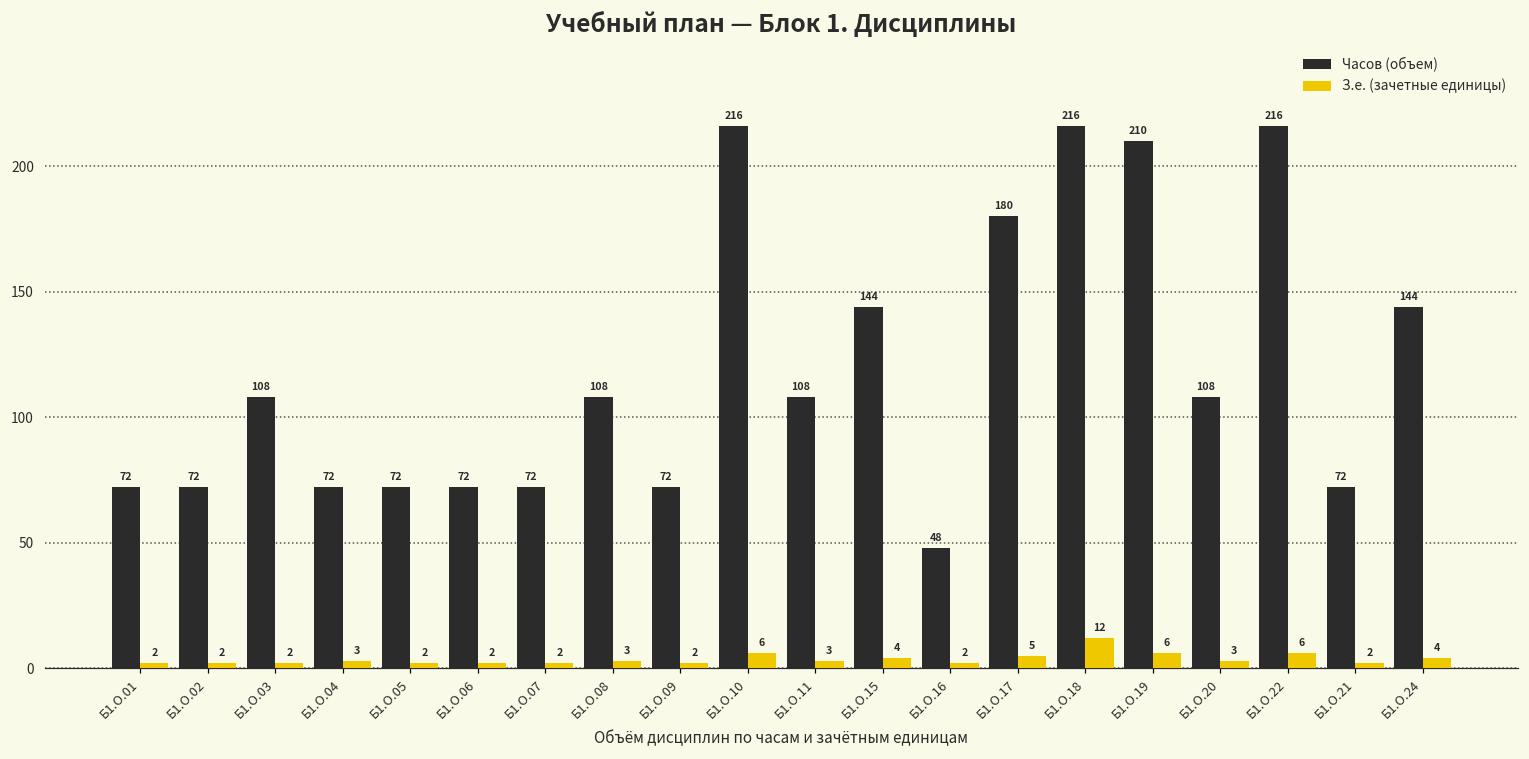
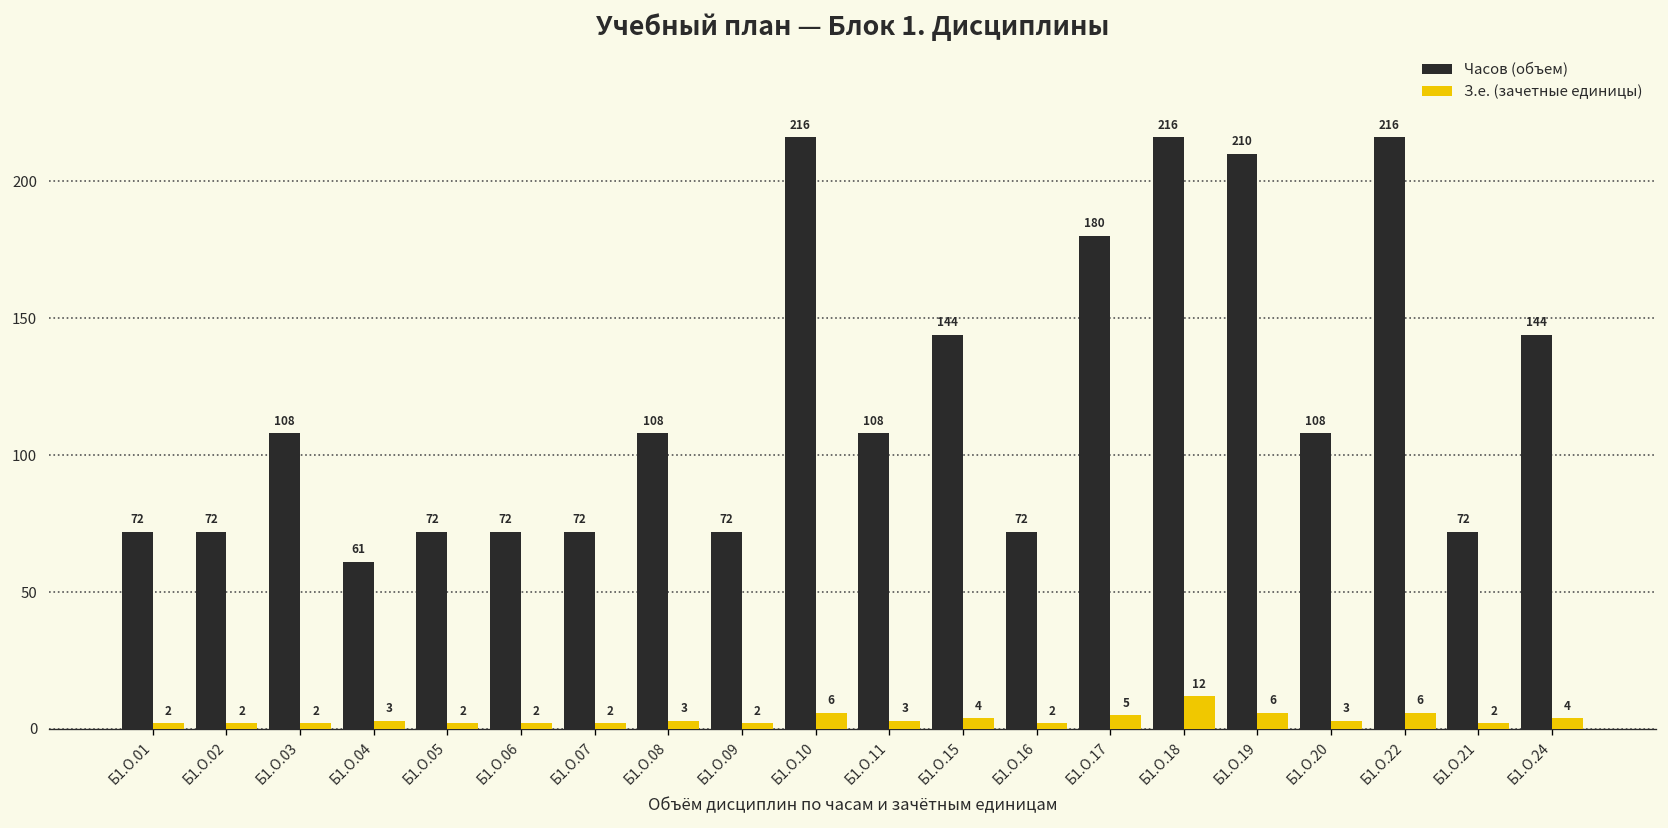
  {
    "Часов (объем)": {
      "Б1.О.01": 72,
      "Б1.О.02": 72,
      "Б1.О.03": 108,
-     "Б1.О.04": 72,
+     "Б1.О.04": 61,
      "Б1.О.05": 72,
      "Б1.О.06": 72,
      "Б1.О.07": 72,
      "Б1.О.08": 108,
      "Б1.О.09": 72,
      "Б1.О.10": 216,
      "Б1.О.11": 108,
      "Б1.О.15": 144,
-     "Б1.О.16": 48,
+     "Б1.О.16": 72,
      "Б1.О.17": 180,
      "Б1.О.18": 216,
      "Б1.О.19": 210,
      "Б1.О.20": 108,
      "Б1.О.22": 216,
      "Б1.О.21": 72,
      "Б1.О.24": 144
    },
    "З.е. (зачетные единицы)": {
      "Б1.О.01": 2,
      "Б1.О.02": 2,
      "Б1.О.03": 2,
      "Б1.О.04": 3,
      "Б1.О.05": 2,
      "Б1.О.06": 2,
      "Б1.О.07": 2,
      "Б1.О.08": 3,
      "Б1.О.09": 2,
      "Б1.О.10": 6,
      "Б1.О.11": 3,
      "Б1.О.15": 4,
      "Б1.О.16": 2,
      "Б1.О.17": 5,
      "Б1.О.18": 12,
      "Б1.О.19": 6,
      "Б1.О.20": 3,
      "Б1.О.22": 6,
      "Б1.О.21": 2,
      "Б1.О.24": 4
    }
  }
